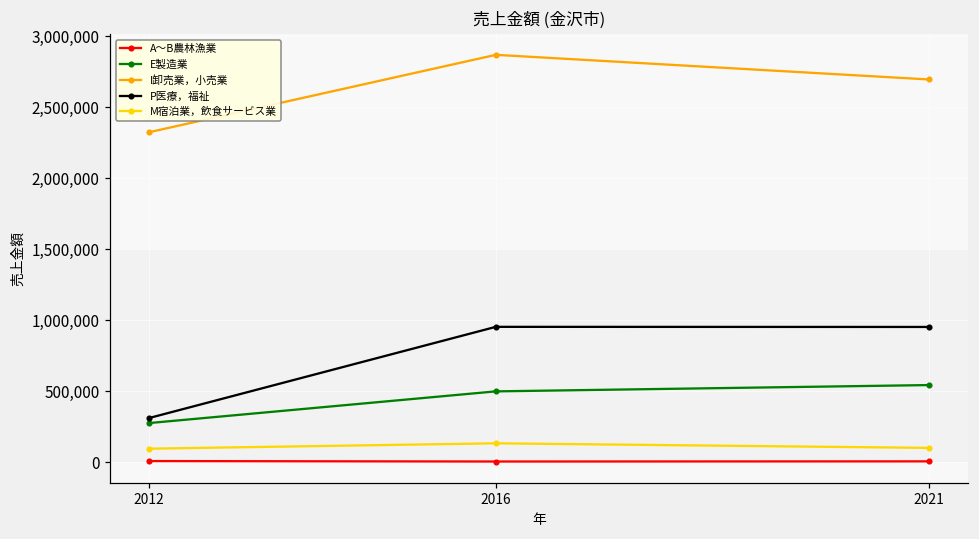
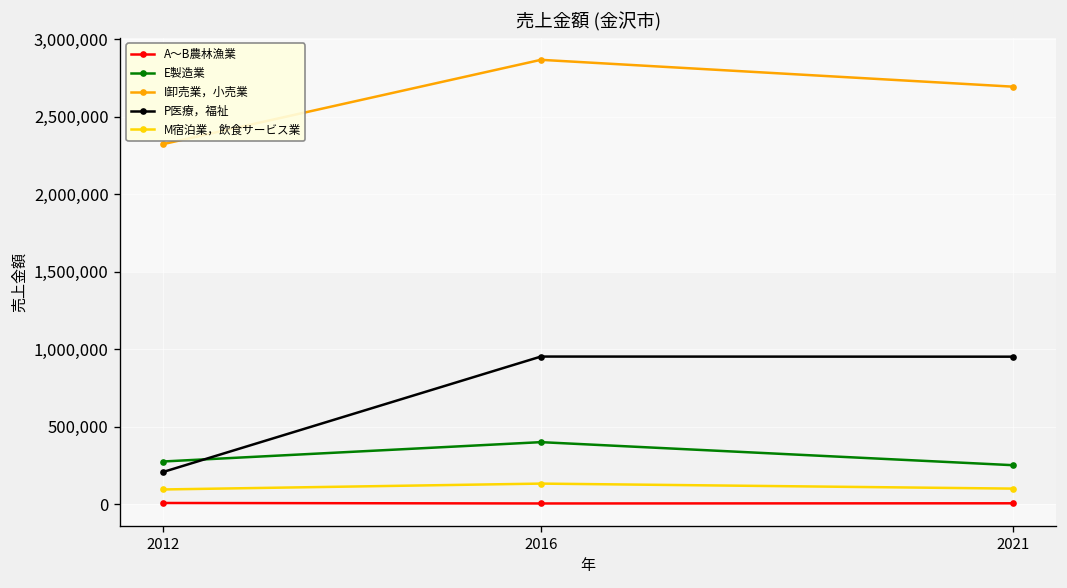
  {
    "A～B農林漁業": {
      "2012": "10,000",
      "2016": "10,000",
      "2021": "10,000"
    },
    "E製造業": {
      "2012": "280,000",
-     "2016": "500,000",
-     "2021": "540,000"
+     "2016": "400,000",
+     "2021": "250,000"
    },
    "P医療，福祉": {
-     "2012": "310,000",
+     "2012": "210,000",
      "2016": "950,000",
      "2021": "950,000"
    }
  }
